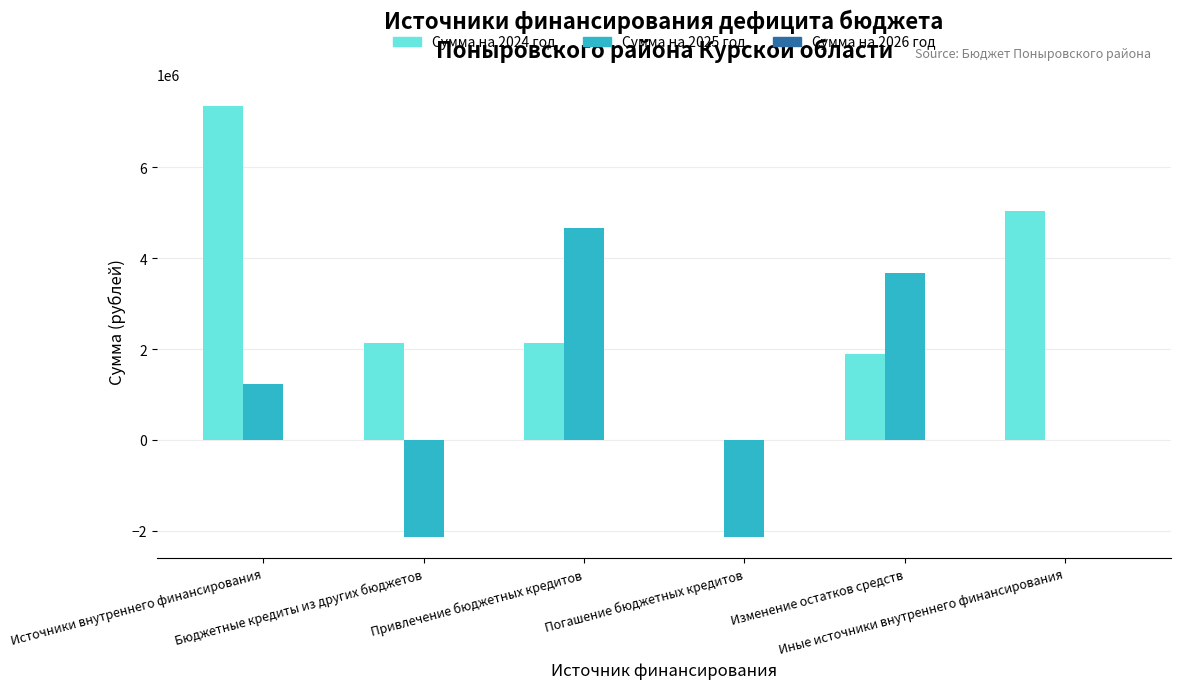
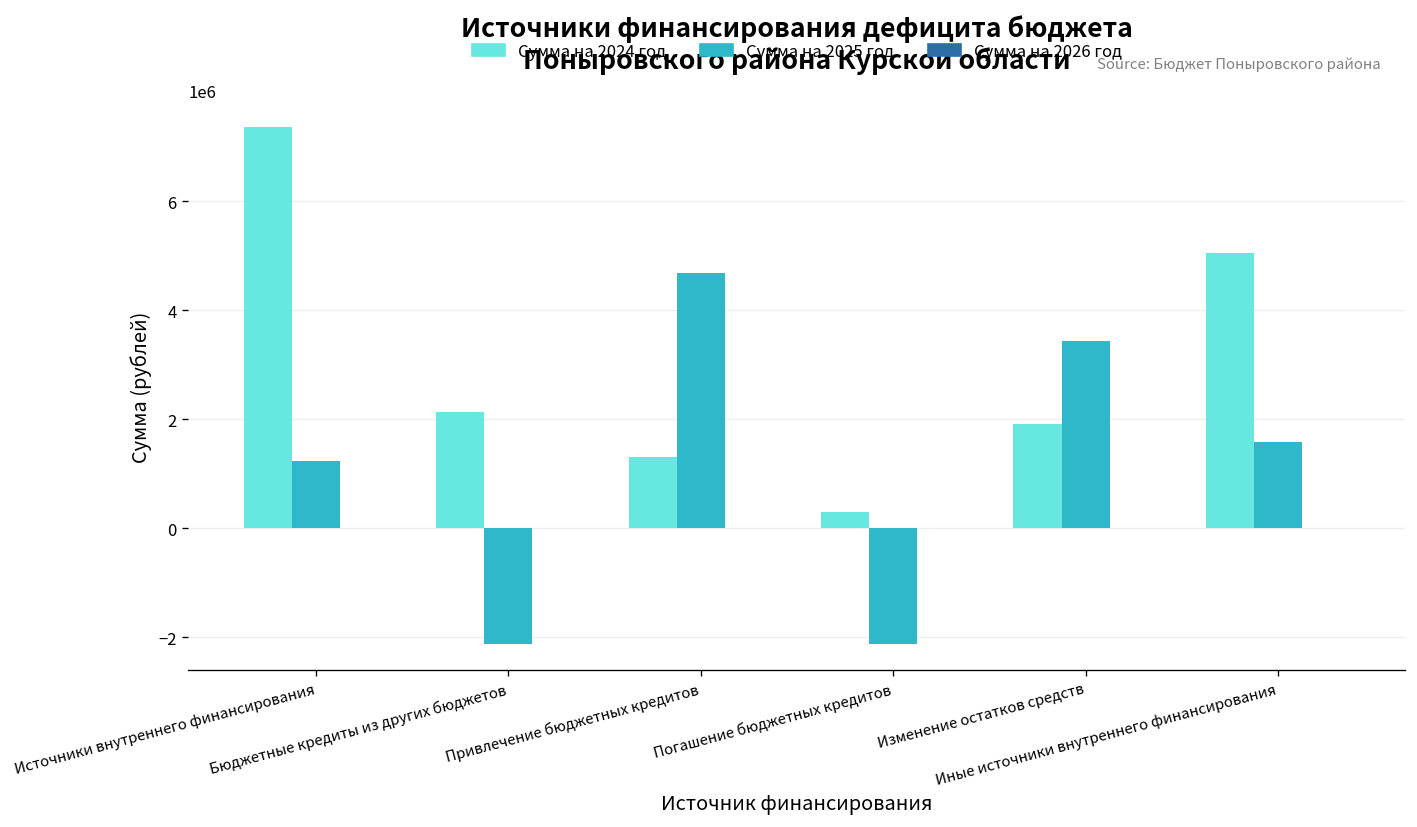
  {
    "Сумма на 2024 год": {
      "Источники внутреннего финансирования": 7400000,
      "Бюджетные кредиты из других бюджетов": 2100000,
-     "Привлечение бюджетных кредитов": 2100000,
-     "Погашение бюджетных кредитов": 0,
+     "Привлечение бюджетных кредитов": 1300000,
+     "Погашение бюджетных кредитов": 300000,
      "Изменение остатков средств": 1900000,
      "Иные источники внутреннего финансирования": 5000000
    },
    "Сумма на 2025 год": {
      "Источники внутреннего финансирования": 1200000,
      "Бюджетные кредиты из других бюджетов": -2100000,
      "Привлечение бюджетных кредитов": 4700000,
      "Погашение бюджетных кредитов": -2100000,
-     "Изменение остатков средств": 3700000,
-     "Иные источники внутреннего финансирования": 0
+     "Изменение остатков средств": 3400000,
+     "Иные источники внутреннего финансирования": 1600000
    },
    "Сумма на 2026 год": {
      "Источники внутреннего финансирования": 0,
      "Бюджетные кредиты из других бюджетов": 0,
      "Привлечение бюджетных кредитов": 0,
      "Погашение бюджетных кредитов": 0,
      "Изменение остатков средств": 0,
      "Иные источники внутреннего финансирования": 0
    }
  }
